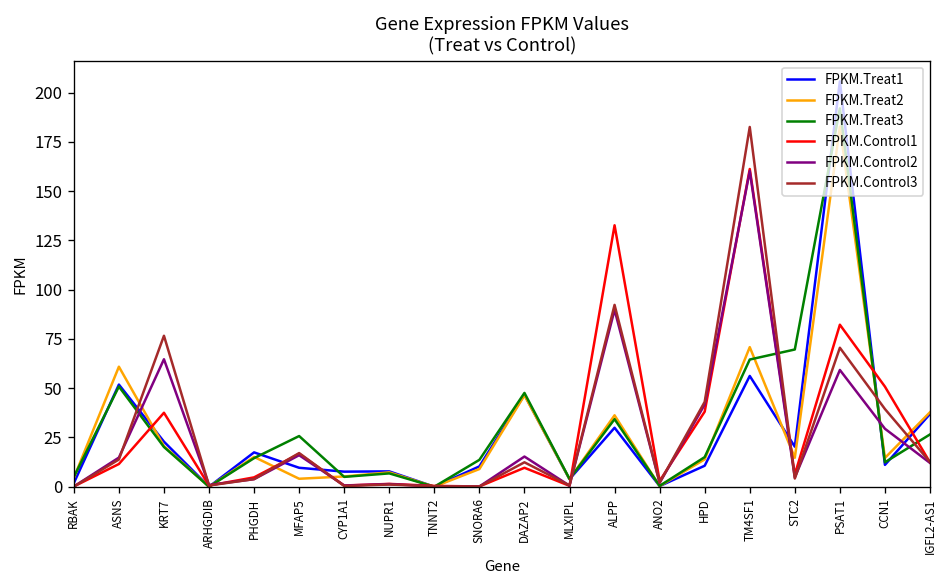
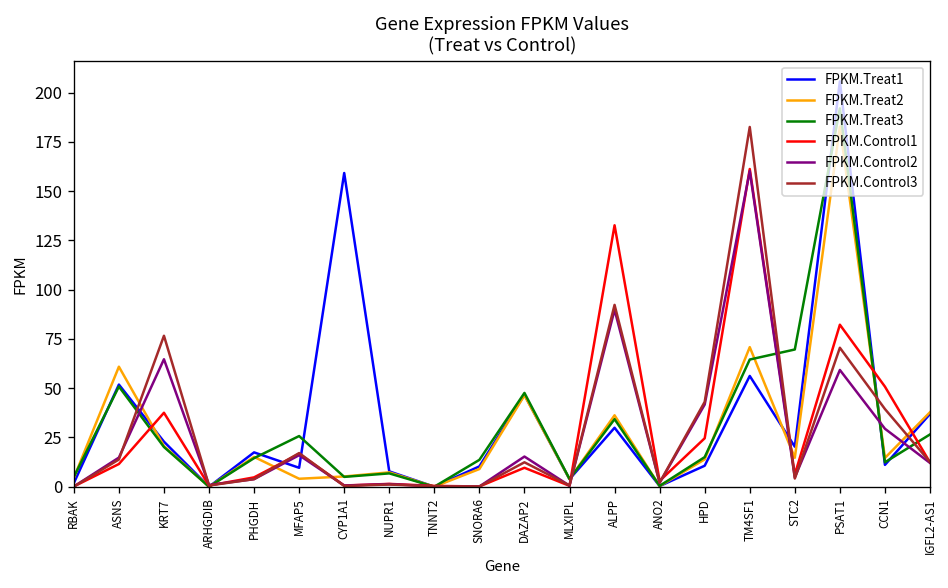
  {
    "FPKM.Treat1": {
      "RBAK": 2,
      "KRT7": 23,
      "PHGDH": 17,
      "MFAP5": 10,
-     "CYP1A1": 8,
+     "CYP1A1": 159,
      "ALPP": 30,
      "HPD": 11,
      "TM4SF1": 56,
      "STC2": 20
    },
    "FPKM.Treat2": {
      "ASNS": 61,
      "MFAP5": 4,
      "ALPP": 36,
      "TM4SF1": 71,
      "STC2": 15,
      "CCN1": 15
    },
    "FPKM.Treat3": {
      "MFAP5": 26,
      "SNORA6": 14,
      "ALPP": 34,
      "TM4SF1": 65,
      "STC2": 70,
      "IGFL2-AS1": 27
    },
    "FPKM.Control1": {
      "ASNS": 12,
      "KRT7": 38,
      "DAZAP2": 10,
      "ALPP": 133,
-     "HPD": 38,
+     "HPD": 25,
      "PSAT1": 82,
      "CCN1": 51
    },
    "FPKM.Control2": {
      "KRT7": 65,
      "DAZAP2": 15,
      "ALPP": 90,
      "PSAT1": 59,
      "CCN1": 29
    },
    "FPKM.Control3": {
      "KRT7": 77,
      "DAZAP2": 12,
      "ALPP": 92,
      "TM4SF1": 183,
      "PSAT1": 71,
      "CCN1": 39
    }
  }
